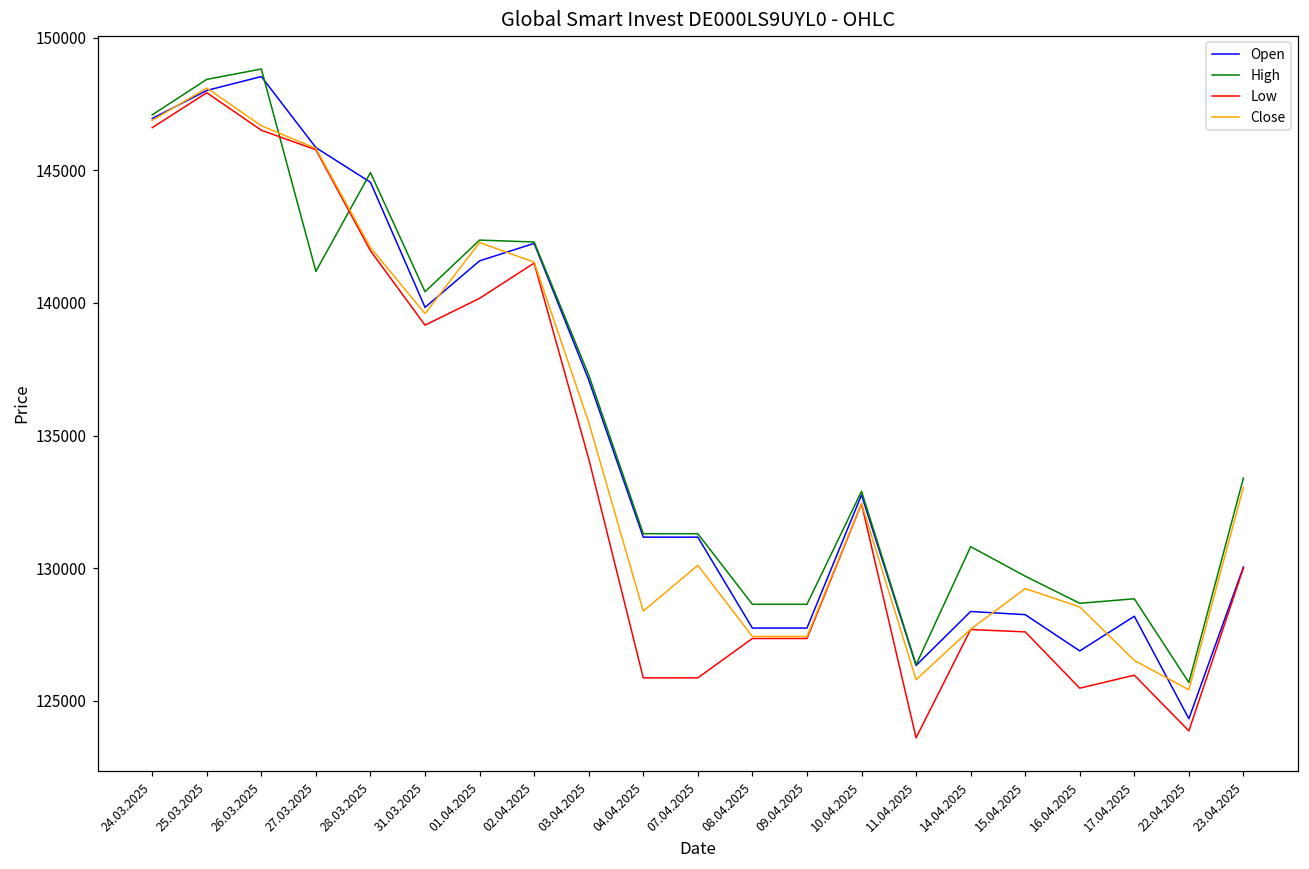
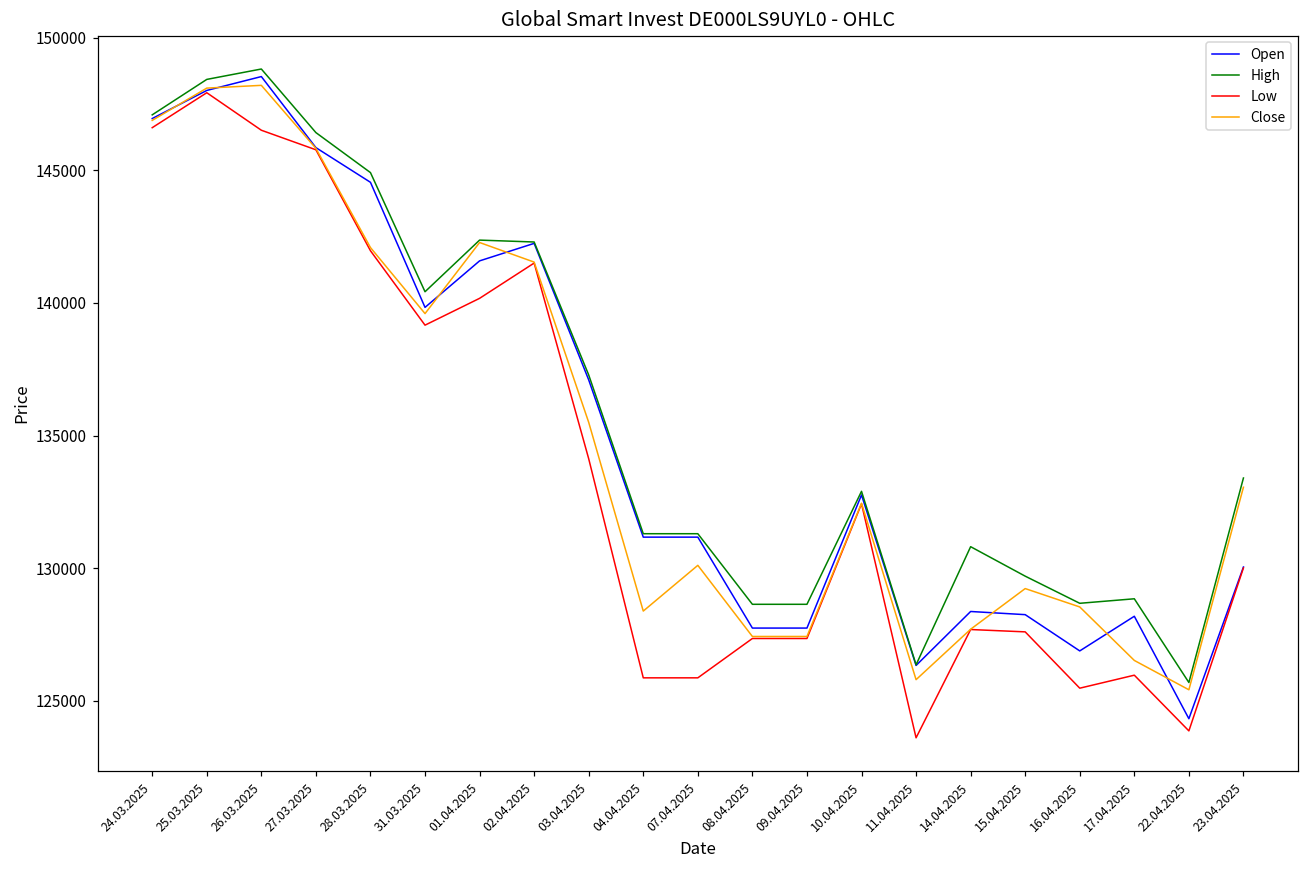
  {
    "Open": {
      "26.03.2025": 148500,
      "28.03.2025": 144500,
      "31.03.2025": 139800,
      "01.04.2025": 141600,
      "03.04.2025": 137100,
      "04.04.2025": 131200,
      "07.04.2025": 131200,
      "08.04.2025": 127700,
      "09.04.2025": 127700,
      "10.04.2025": 132800,
      "14.04.2025": 128400,
      "15.04.2025": 128200,
      "16.04.2025": 126900,
      "17.04.2025": 128200,
      "22.04.2025": 124300
    },
    "High": {
      "24.03.2025": 147100,
      "25.03.2025": 148400,
      "26.03.2025": 148800,
-     "27.03.2025": 141200,
+     "27.03.2025": 146400,
      "28.03.2025": 144900,
      "31.03.2025": 140400,
      "03.04.2025": 137300,
      "04.04.2025": 131300,
      "07.04.2025": 131300,
      "08.04.2025": 128600,
      "09.04.2025": 128600,
      "10.04.2025": 132900,
      "14.04.2025": 130800,
      "15.04.2025": 129700,
      "16.04.2025": 128700,
      "17.04.2025": 128800,
      "22.04.2025": 125700,
      "23.04.2025": 133400
    },
    "Low": {
      "24.03.2025": 146600,
      "26.03.2025": 146500,
      "28.03.2025": 142000,
      "31.03.2025": 139200,
      "01.04.2025": 140200,
      "03.04.2025": 134100,
      "04.04.2025": 125900,
      "07.04.2025": 125900,
      "11.04.2025": 123600,
      "15.04.2025": 127600,
      "16.04.2025": 125500,
      "17.04.2025": 126000,
      "22.04.2025": 123900
    },
    "Close": {
-     "26.03.2025": 146700,
+     "26.03.2025": 148200,
      "28.03.2025": 142100,
      "31.03.2025": 139600,
      "03.04.2025": 135500,
      "04.04.2025": 128400,
      "07.04.2025": 130100,
      "11.04.2025": 125800,
      "15.04.2025": 129200,
      "16.04.2025": 128500,
      "17.04.2025": 126500,
      "22.04.2025": 125400,
      "23.04.2025": 133100
    }
  }
